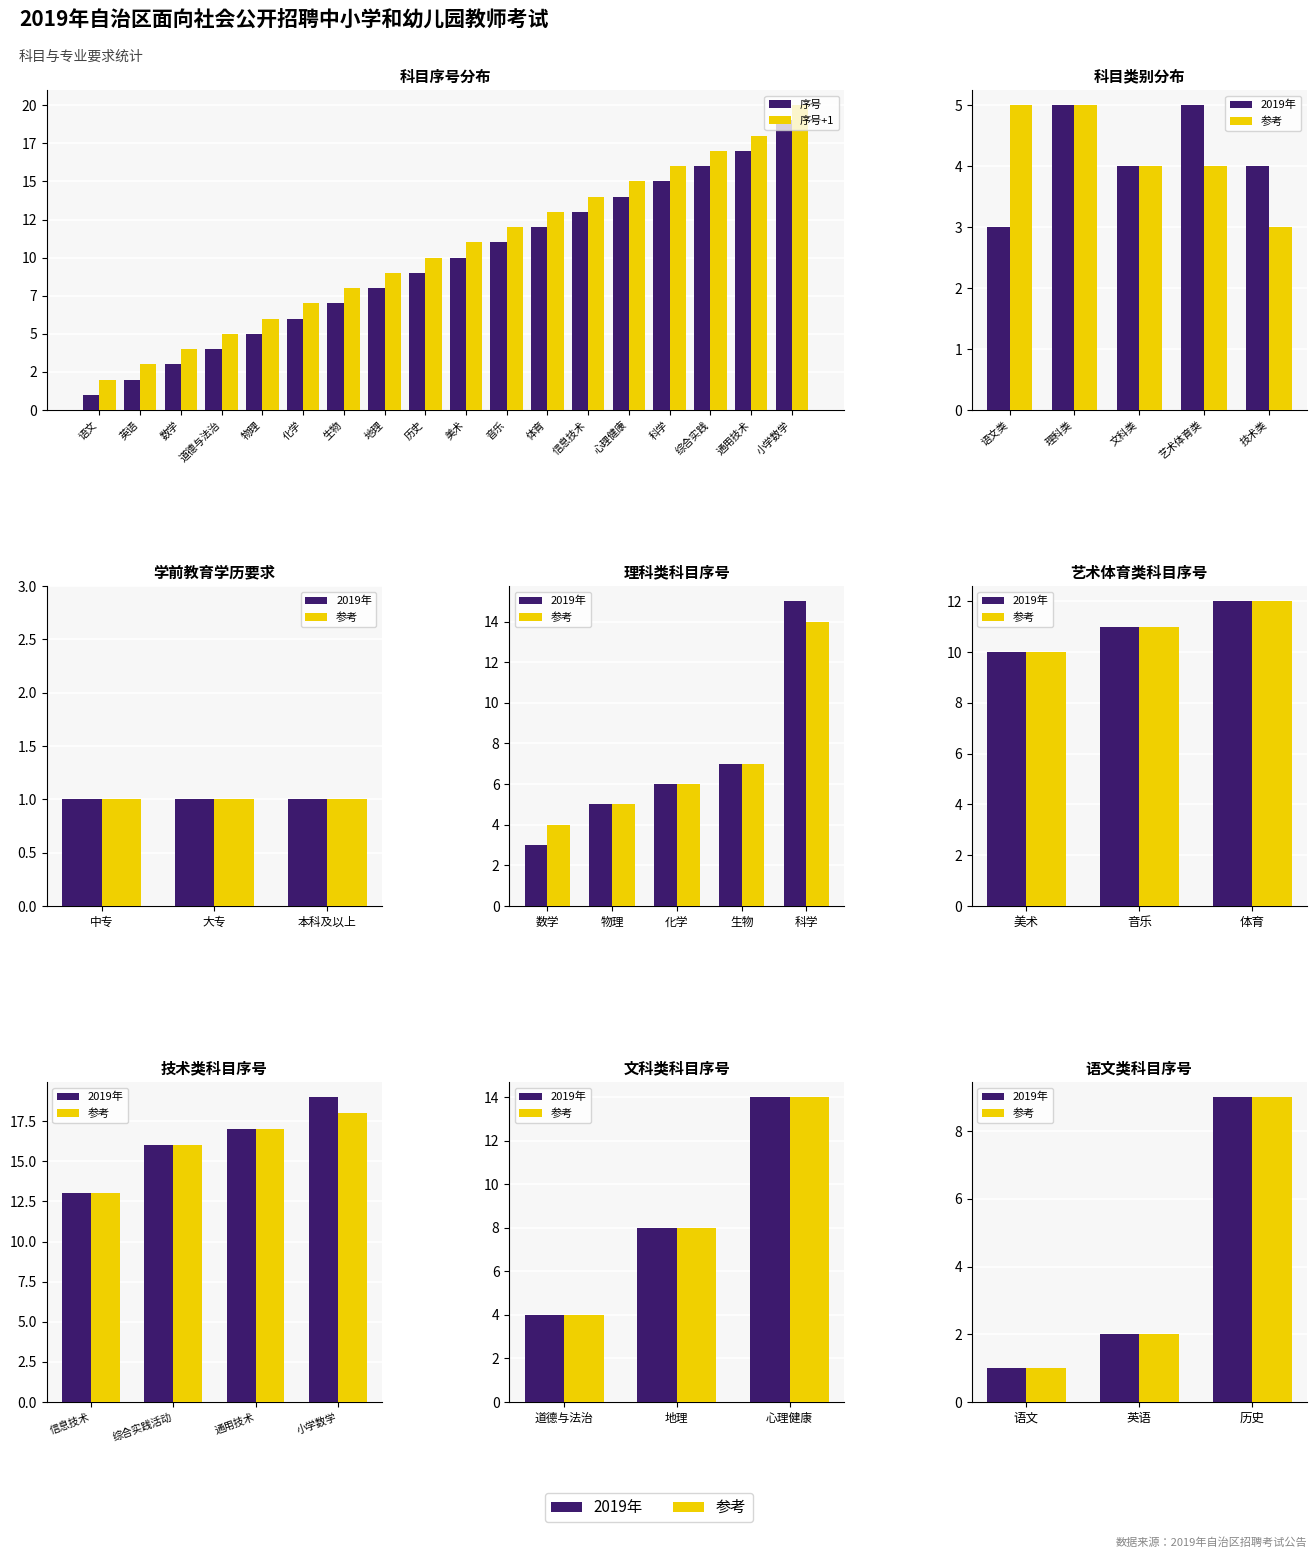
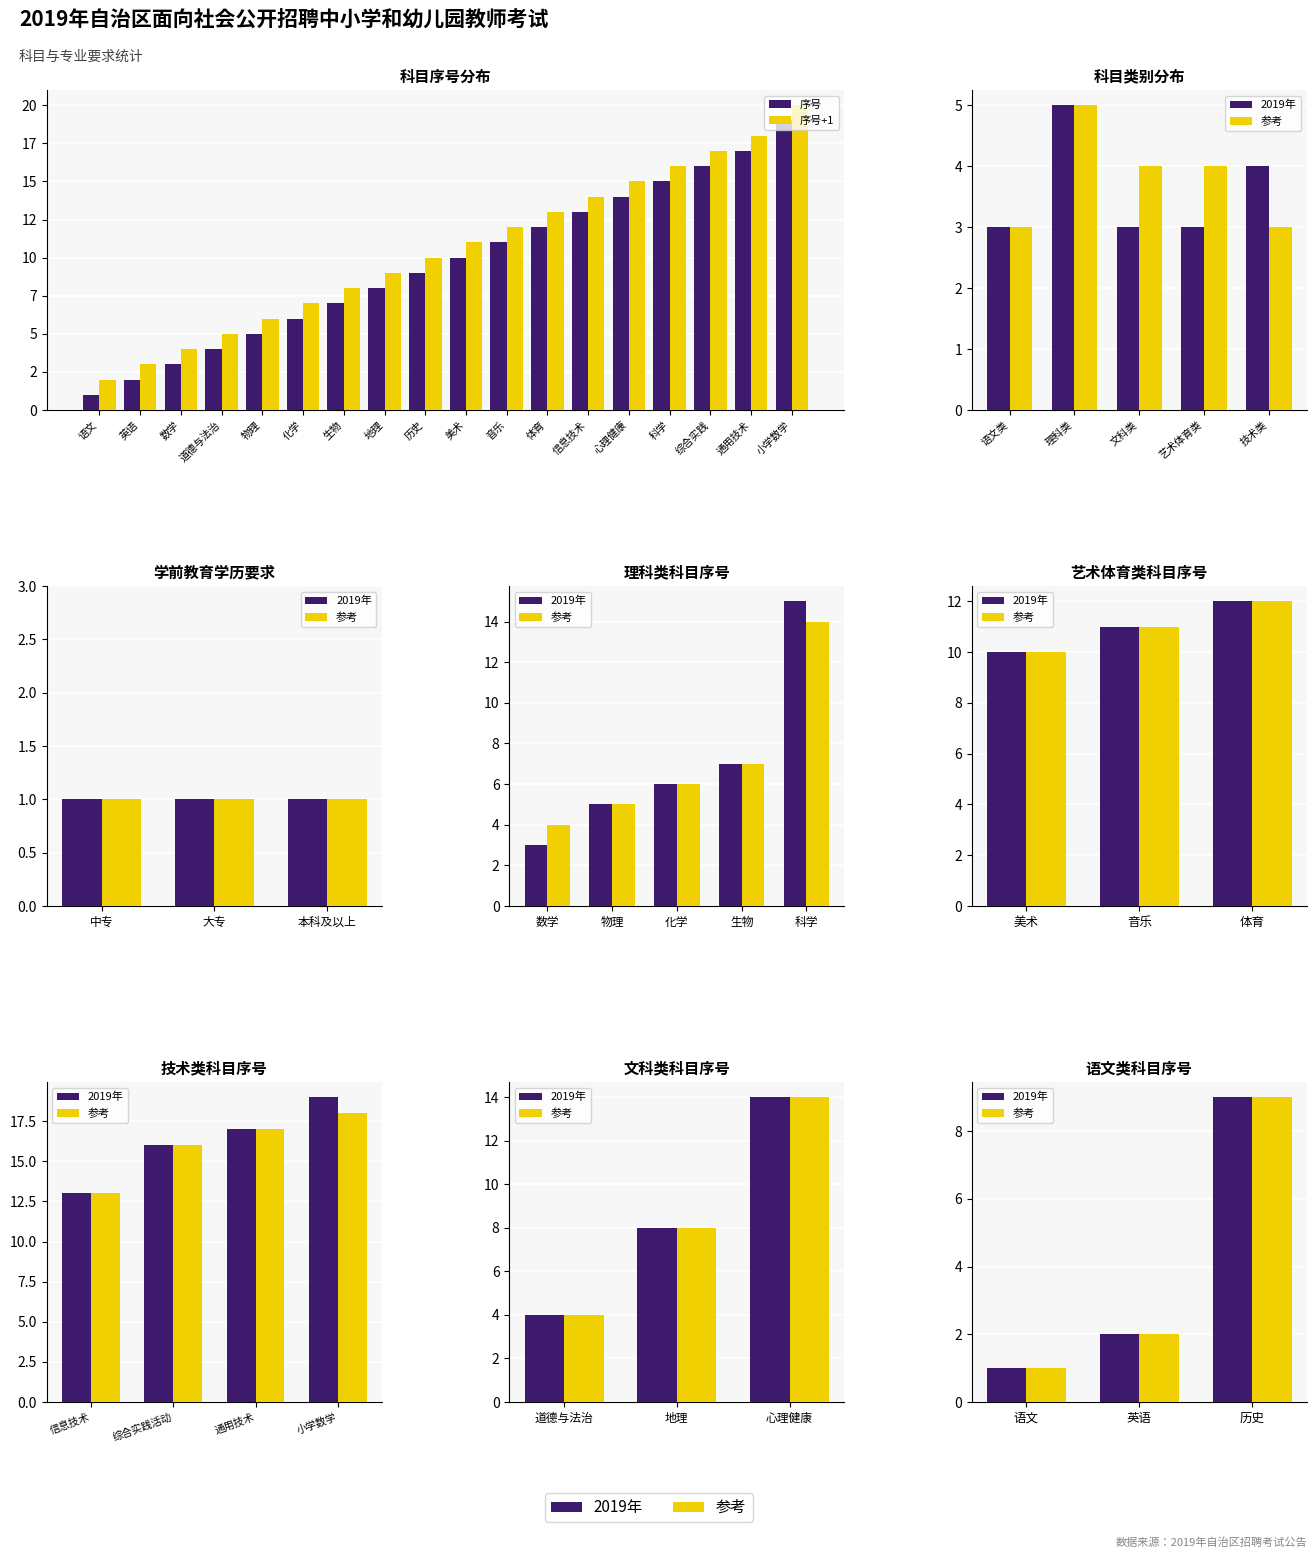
  {
    "科目类别分布": {
      "2019年": {
        "语文类": 3,
        "理科类": 5,
-       "文科类": 4,
-       "艺术体育类": 5,
+       "文科类": 3,
+       "艺术体育类": 3,
        "技术类": 4
      },
      "参考": {
-       "语文类": 5,
+       "语文类": 3,
        "理科类": 5,
        "文科类": 4,
        "艺术体育类": 4,
        "技术类": 3
      }
    },
    "学前教育学历要求": {
      "2019年": {
        "中专": 1.00,
        "大专": 1.00,
        "本科及以上": 1.00
      },
      "参考": {
        "中专": 1.00,
        "大专": 1.00,
        "本科及以上": 1.00
      }
    },
    "理科类科目序号": {
      "2019年": {
        "数学": 3.0,
        "物理": 5.0,
        "化学": 6.0,
        "生物": 7.0,
        "科学": 15.0
      },
      "参考": {
        "数学": 4.0,
        "物理": 5.0,
        "化学": 6.0,
        "生物": 7.0,
        "科学": 14.0
      }
    },
    "艺术体育类科目序号": {
      "2019年": {
        "美术": 10.0,
        "音乐": 11.0,
        "体育": 12.0
      },
      "参考": {
        "美术": 10.0,
        "音乐": 11.0,
        "体育": 12.0
      }
    },
    "技术类科目序号": {
      "2019年": {
        "信息技术": 13.0,
        "综合实践活动": 16.0,
        "通用技术": 17.0,
        "小学数学": 19.0
      },
      "参考": {
        "信息技术": 13.0,
        "综合实践活动": 16.0,
        "通用技术": 17.0,
        "小学数学": 18.0
      }
    },
    "文科类科目序号": {
      "2019年": {
        "道德与法治": 4.0,
        "地理": 8.0,
        "心理健康": 14.0
      },
      "参考": {
        "道德与法治": 4.0,
        "地理": 8.0,
        "心理健康": 14.0
      }
    },
    "语文类科目序号": {
      "2019年": {
        "语文": 1.0,
        "英语": 2.0,
        "历史": 9.0
      },
      "参考": {
        "语文": 1.0,
        "英语": 2.0,
        "历史": 9.0
      }
    }
  }
